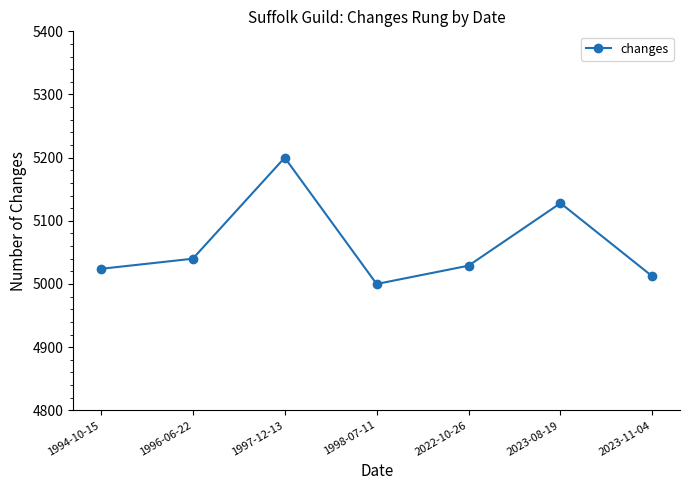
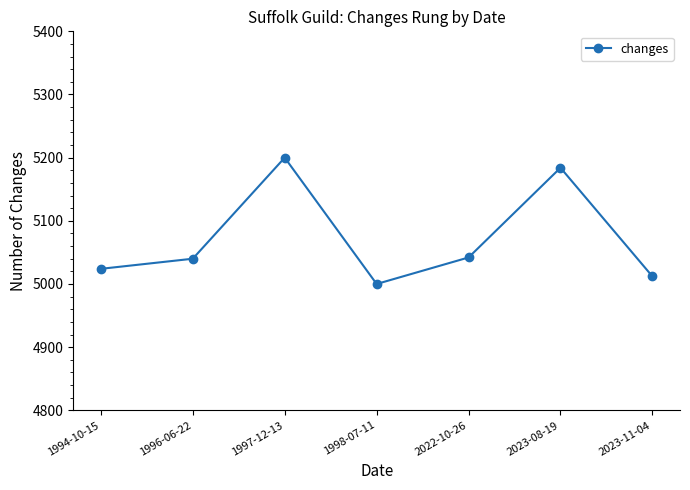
  {
    "1994-10-15": 5020,
    "1996-06-22": 5040,
    "1997-12-13": 5200,
    "1998-07-11": 5000,
-   "2022-10-26": 5030,
-   "2023-08-19": 5130,
+   "2022-10-26": 5040,
+   "2023-08-19": 5180,
    "2023-11-04": 5010
  }
